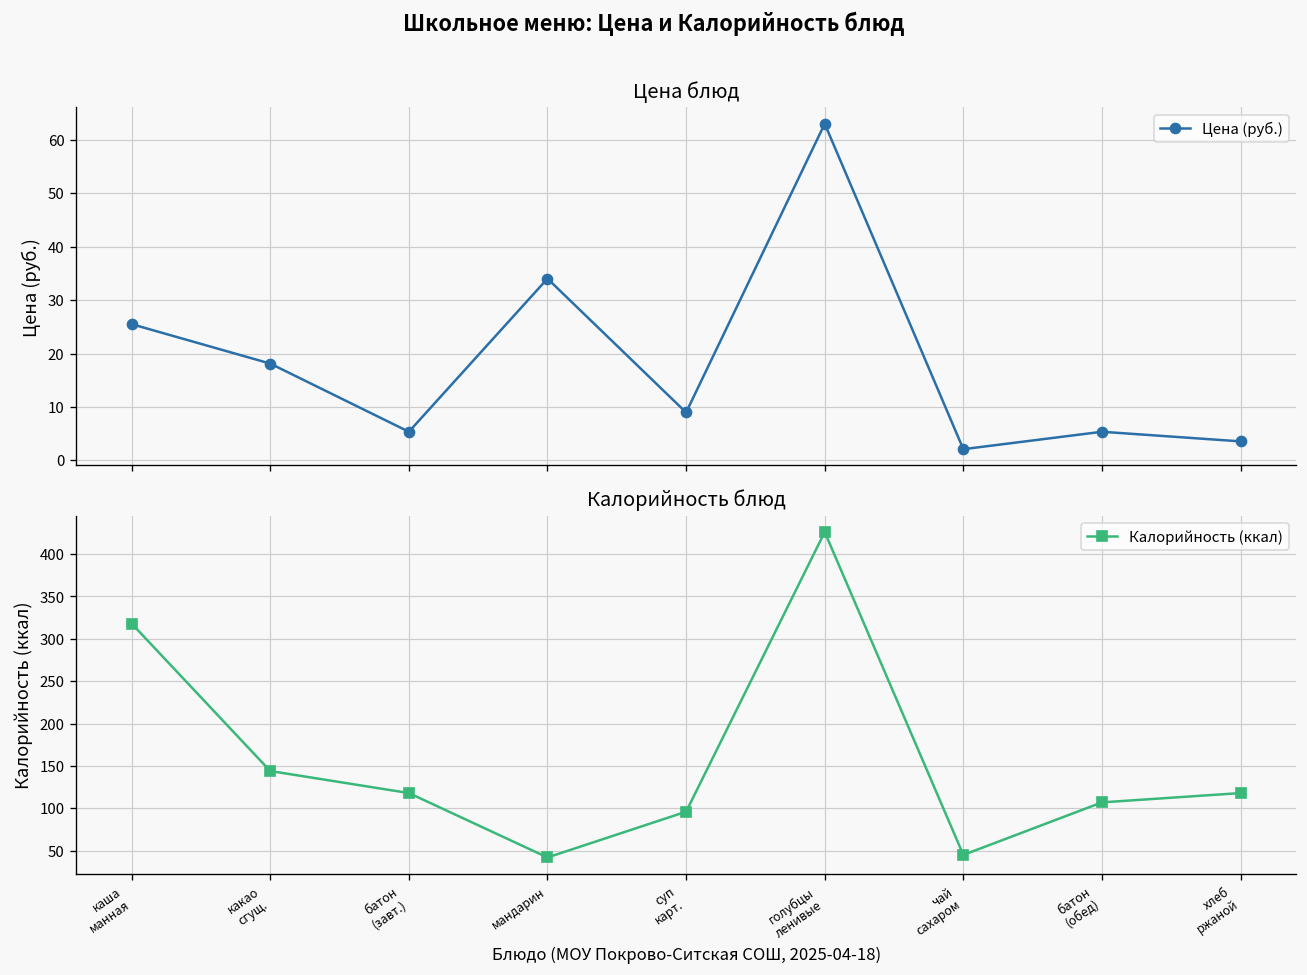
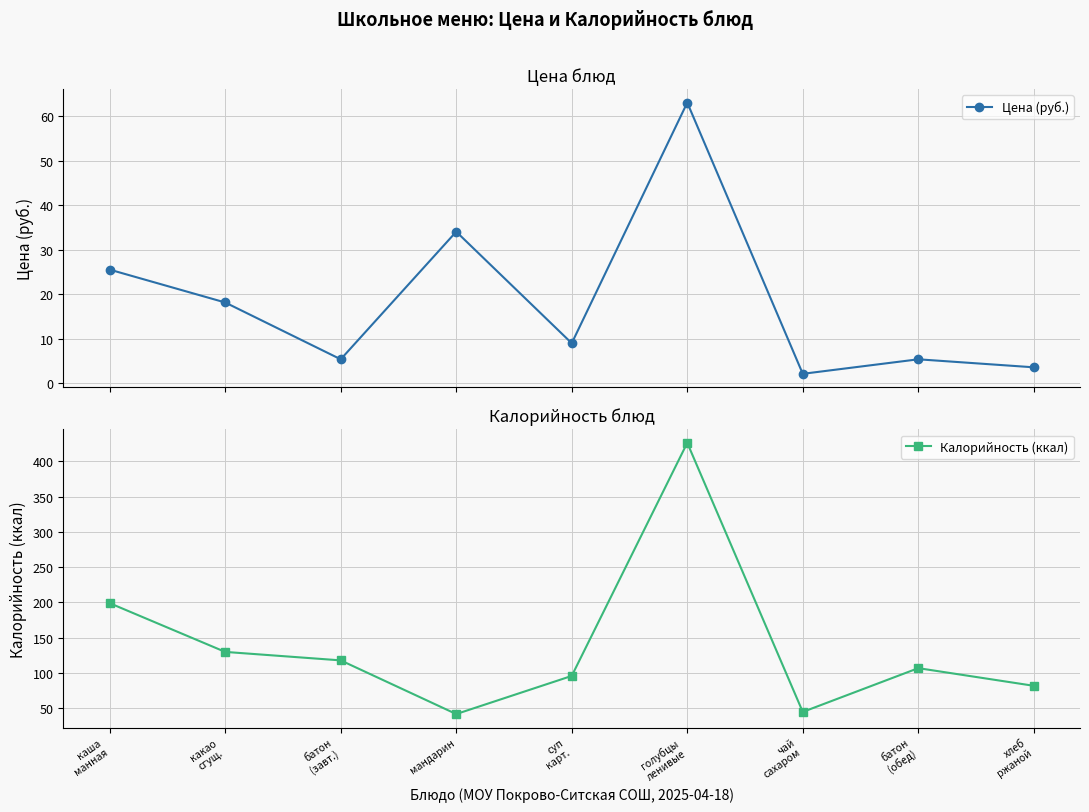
  {
    "Калорийность блюд": {
-     "каша манная": 320,
-     "какао сгущ.": 140,
+     "каша манная": 200,
+     "какао сгущ.": 130,
      "батон (завт.)": 120,
      "мандарин": 40,
      "суп карт.": 100,
      "голубцы ленивые": 430,
      "чай сахаром": 50,
      "батон (обед)": 110,
-     "хлеб ржаной": 120
+     "хлеб ржаной": 80
    }
  }
